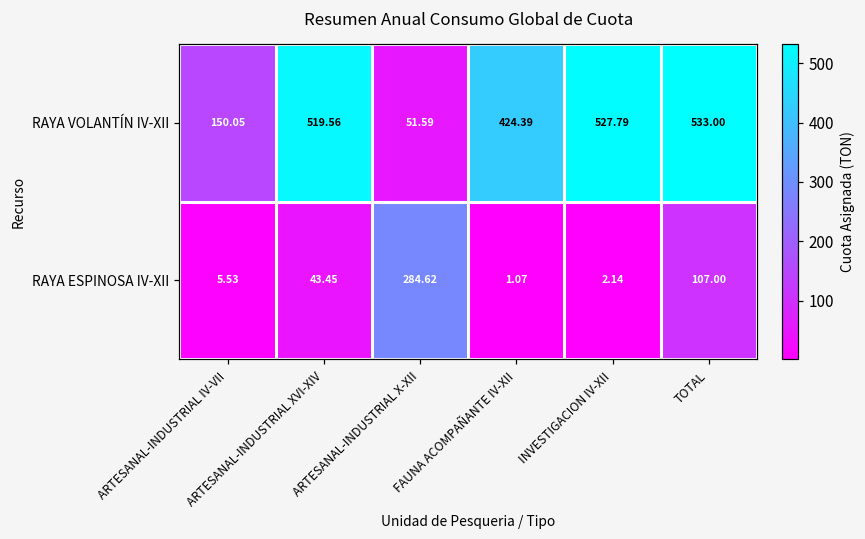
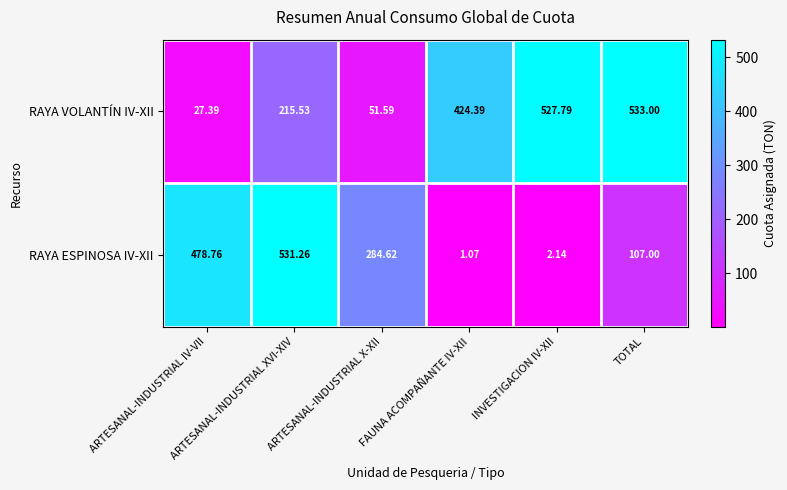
  {
    "RAYA VOLANTÍN IV-XII": {
-     "ARTESANAL-INDUSTRIAL IV-VII": 150.05,
-     "ARTESANAL-INDUSTRIAL XVI-XIV": 519.56,
+     "ARTESANAL-INDUSTRIAL IV-VII": 27.39,
+     "ARTESANAL-INDUSTRIAL XVI-XIV": 215.53,
      "ARTESANAL-INDUSTRIAL X-XII": 51.59,
      "FAUNA ACOMPAÑANTE IV-XII": 424.39,
      "INVESTIGACION IV-XII": 527.79,
      "TOTAL": 533.00
    },
    "RAYA ESPINOSA IV-XII": {
-     "ARTESANAL-INDUSTRIAL IV-VII": 5.53,
-     "ARTESANAL-INDUSTRIAL XVI-XIV": 43.45,
+     "ARTESANAL-INDUSTRIAL IV-VII": 478.76,
+     "ARTESANAL-INDUSTRIAL XVI-XIV": 531.26,
      "ARTESANAL-INDUSTRIAL X-XII": 284.62,
      "FAUNA ACOMPAÑANTE IV-XII": 1.07,
      "INVESTIGACION IV-XII": 2.14,
      "TOTAL": 107.00
    }
  }
